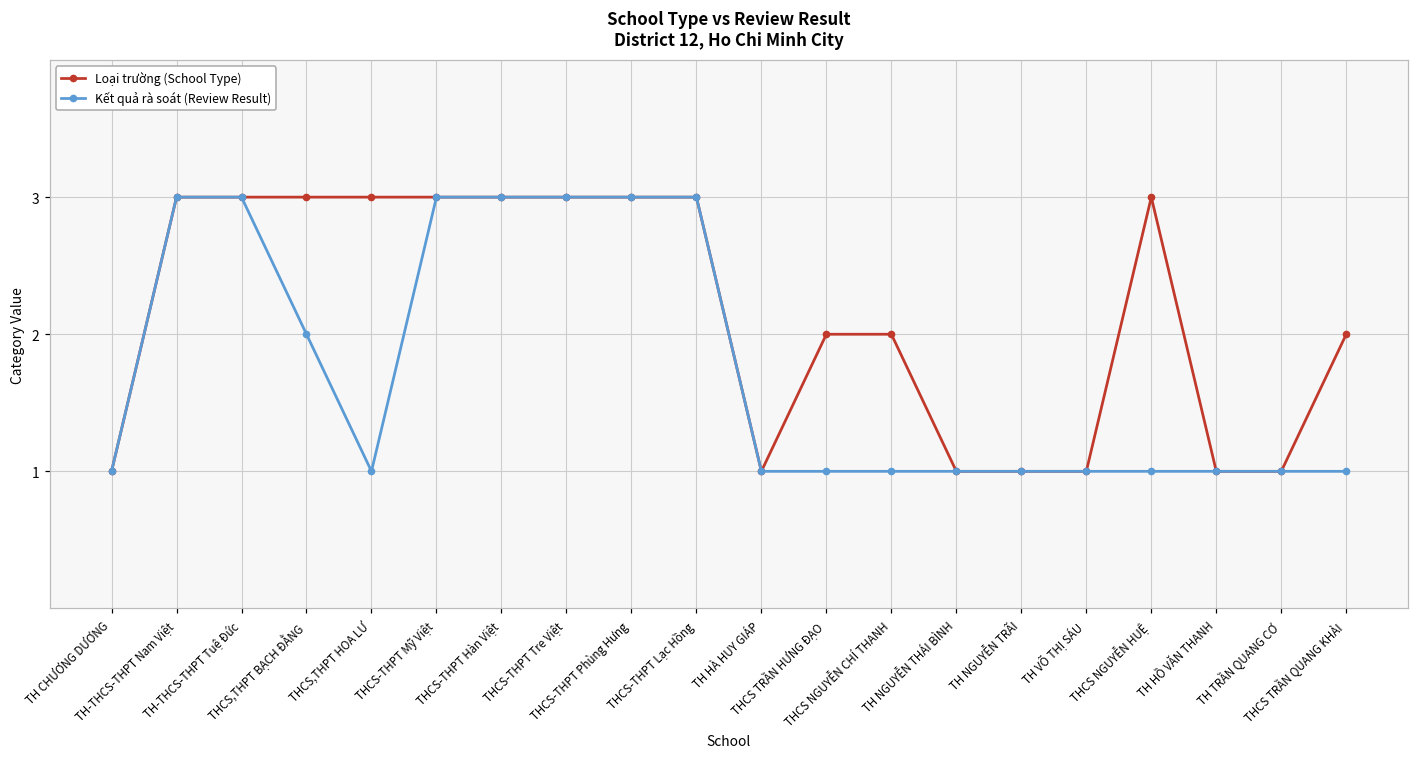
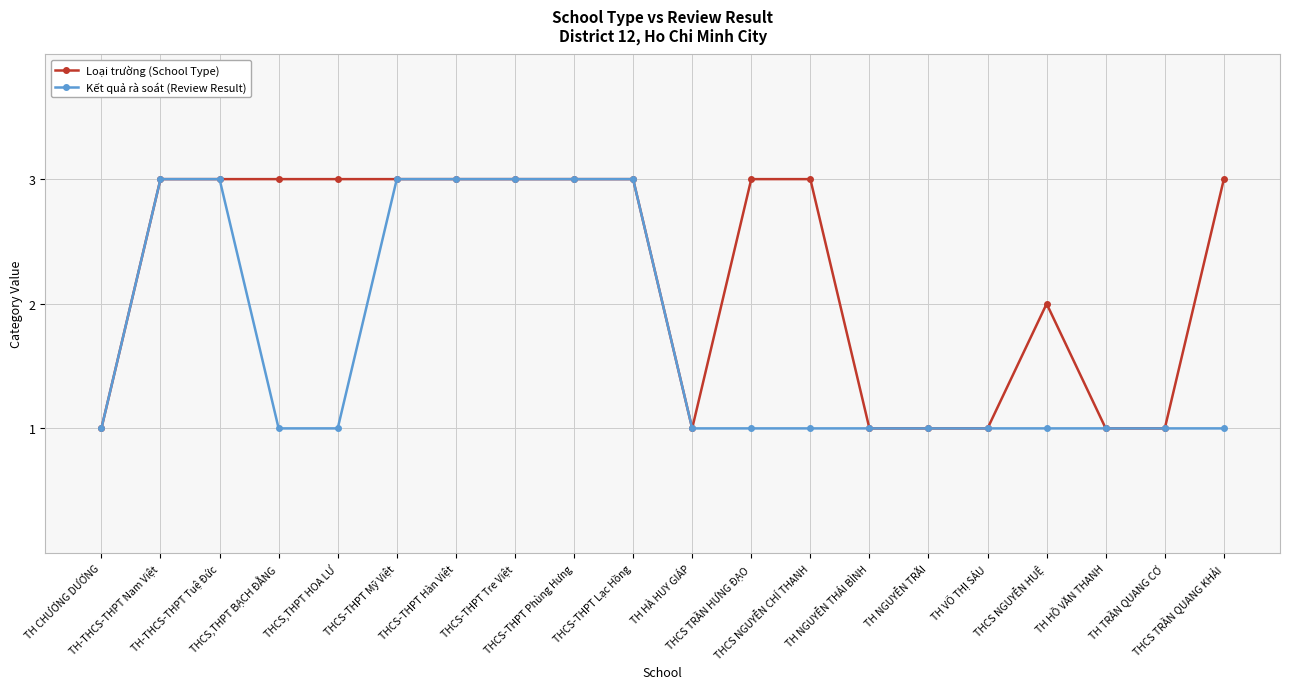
  {
    "Loại trường (School Type)": {
      "THCS,THPT BẠCH ĐẰNG": 3,
      "THCS,THPT HOA LƯ": 3,
-     "THCS TRẦN HƯNG ĐẠO": 2,
-     "THCS NGUYỄN CHÍ THANH": 2,
-     "THCS NGUYỄN HUỆ": 3,
-     "THCS TRẦN QUANG KHẢI": 2
+     "THCS TRẦN HƯNG ĐẠO": 3,
+     "THCS NGUYỄN CHÍ THANH": 3,
+     "THCS NGUYỄN HUỆ": 2,
+     "THCS TRẦN QUANG KHẢI": 3
    },
    "Kết quả rà soát (Review Result)": {
-     "THCS,THPT BẠCH ĐẰNG": 2,
+     "THCS,THPT BẠCH ĐẰNG": 1,
      "THCS,THPT HOA LƯ": 1,
      "THCS TRẦN HƯNG ĐẠO": 1,
      "THCS NGUYỄN CHÍ THANH": 1,
      "THCS NGUYỄN HUỆ": 1,
      "THCS TRẦN QUANG KHẢI": 1
    }
  }
